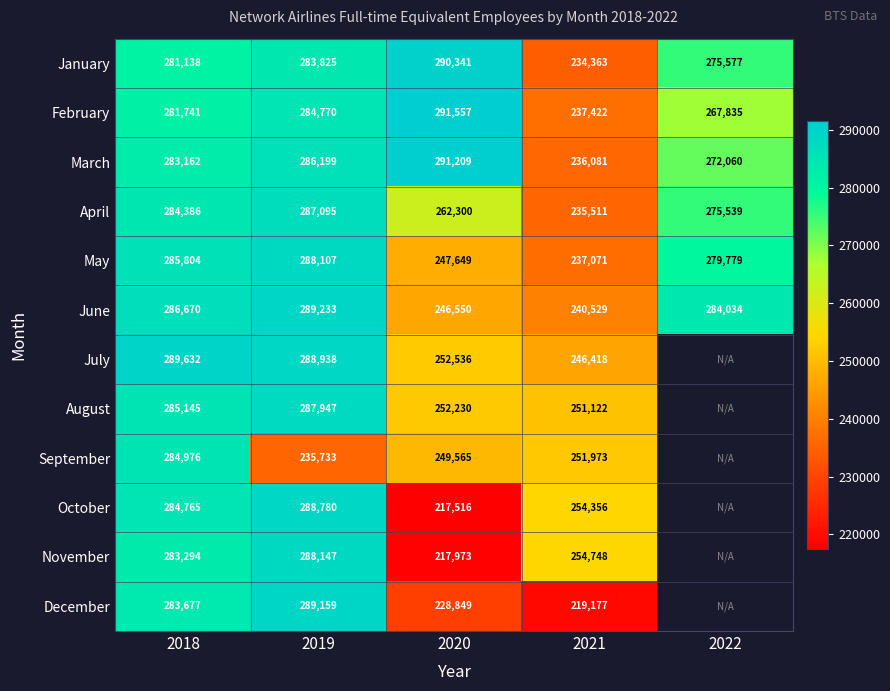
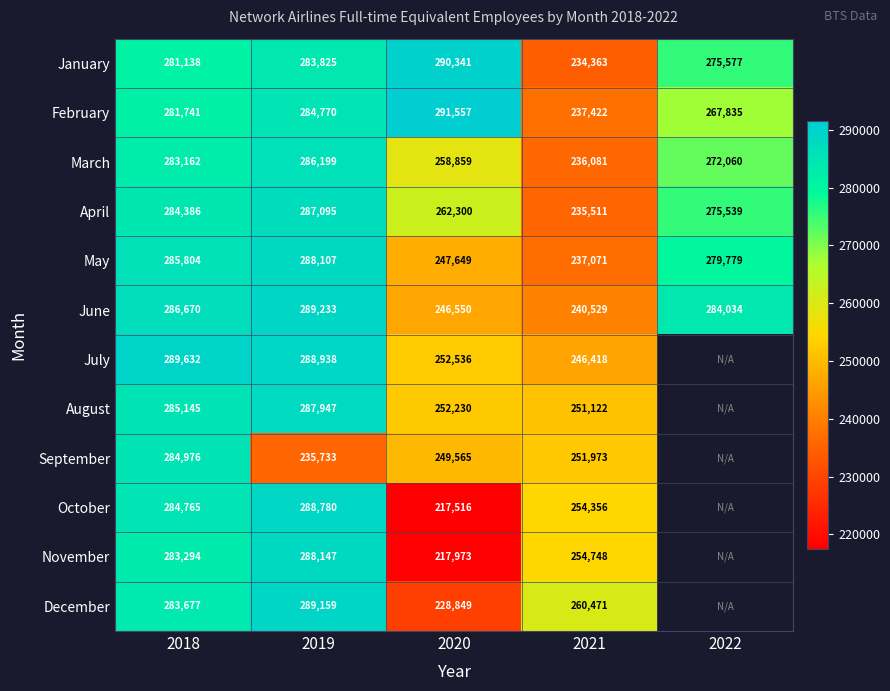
  {
    "January": {
      "2018": "281,138",
      "2019": "283,825",
      "2020": "290,341",
      "2021": "234,363",
      "2022": "275,577"
    },
    "February": {
      "2018": "281,741",
      "2019": "284,770",
      "2020": "291,557",
      "2021": "237,422",
      "2022": "267,835"
    },
    "March": {
      "2018": "283,162",
      "2019": "286,199",
-     "2020": "291,209",
+     "2020": "258,859",
      "2021": "236,081",
      "2022": "272,060"
    },
    "April": {
      "2018": "284,386",
      "2019": "287,095",
      "2020": "262,300",
      "2021": "235,511",
      "2022": "275,539"
    },
    "May": {
      "2018": "285,804",
      "2019": "288,107",
      "2020": "247,649",
      "2021": "237,071",
      "2022": "279,779"
    },
    "June": {
      "2018": "286,670",
      "2019": "289,233",
      "2020": "246,550",
      "2021": "240,529",
      "2022": "284,034"
    },
    "July": {
      "2018": "289,632",
      "2019": "288,938",
      "2020": "252,536",
      "2021": "246,418"
    },
    "August": {
      "2018": "285,145",
      "2019": "287,947",
      "2020": "252,230",
      "2021": "251,122"
    },
    "September": {
      "2018": "284,976",
      "2019": "235,733",
      "2020": "249,565",
      "2021": "251,973"
    },
    "October": {
      "2018": "284,765",
      "2019": "288,780",
      "2020": "217,516",
      "2021": "254,356"
    },
    "November": {
      "2018": "283,294",
      "2019": "288,147",
      "2020": "217,973",
      "2021": "254,748"
    },
    "December": {
      "2018": "283,677",
      "2019": "289,159",
      "2020": "228,849",
-     "2021": "219,177"
+     "2021": "260,471"
    }
  }
